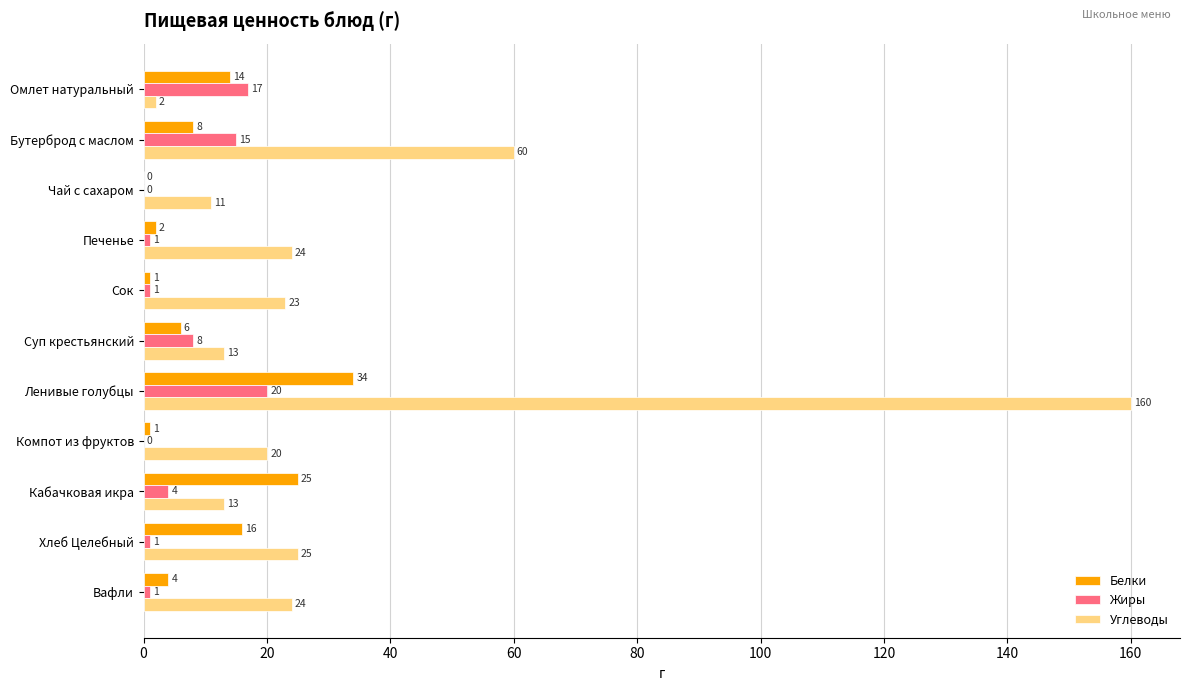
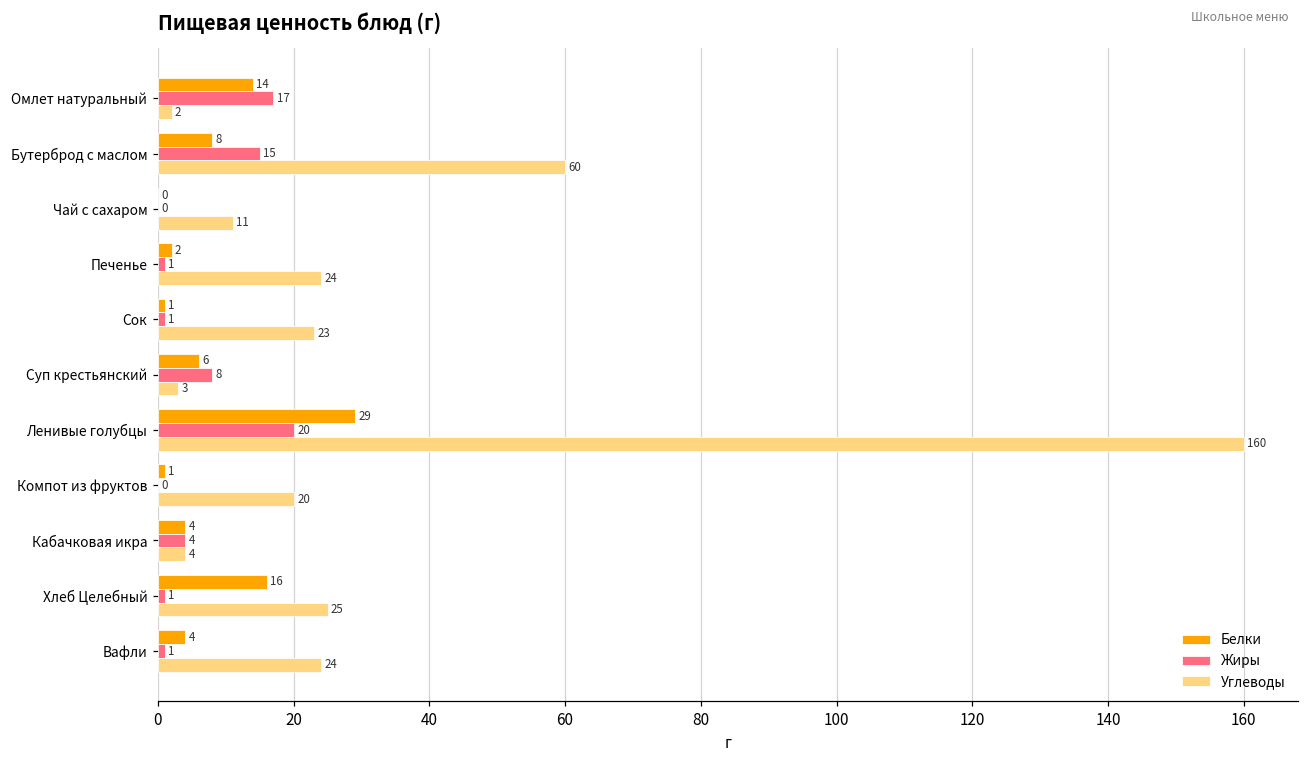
  {
    "Белки": {
      "Омлет натуральный": 14,
      "Бутерброд с маслом": 8,
      "Чай с сахаром": 0,
      "Печенье": 2,
      "Сок": 1,
      "Суп крестьянский": 6,
-     "Ленивые голубцы": 34,
+     "Ленивые голубцы": 29,
      "Компот из фруктов": 1,
-     "Кабачковая икра": 25,
+     "Кабачковая икра": 4,
      "Хлеб Целебный": 16,
      "Вафли": 4
    },
    "Жиры": {
      "Омлет натуральный": 17,
      "Бутерброд с маслом": 15,
      "Чай с сахаром": 0,
      "Печенье": 1,
      "Сок": 1,
      "Суп крестьянский": 8,
      "Ленивые голубцы": 20,
      "Компот из фруктов": 0,
      "Кабачковая икра": 4,
      "Хлеб Целебный": 1,
      "Вафли": 1
    },
    "Углеводы": {
      "Омлет натуральный": 2,
      "Бутерброд с маслом": 60,
      "Чай с сахаром": 11,
      "Печенье": 24,
      "Сок": 23,
-     "Суп крестьянский": 13,
+     "Суп крестьянский": 3,
      "Ленивые голубцы": 160,
      "Компот из фруктов": 20,
-     "Кабачковая икра": 13,
+     "Кабачковая икра": 4,
      "Хлеб Целебный": 25,
      "Вафли": 24
    }
  }
